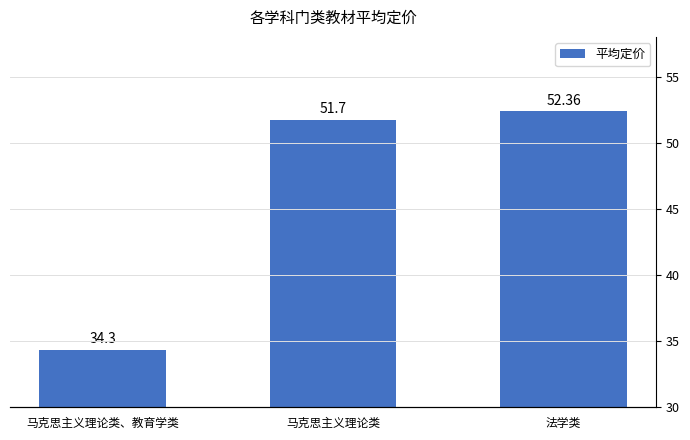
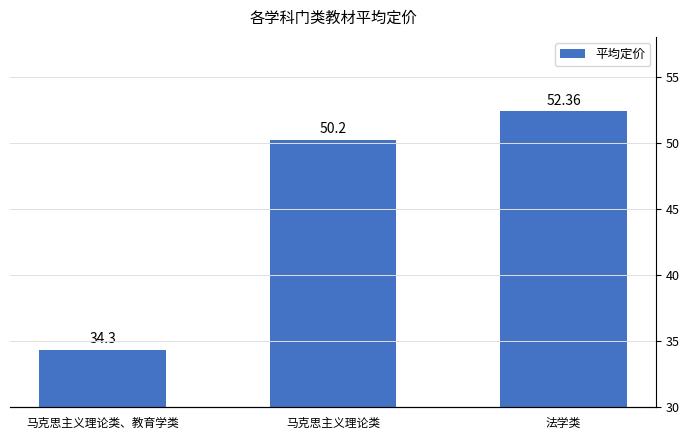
  {
    "马克思主义理论类、教育学类": 34.3,
-   "马克思主义理论类": 51.7,
+   "马克思主义理论类": 50.2,
    "法学类": 52.36
  }
